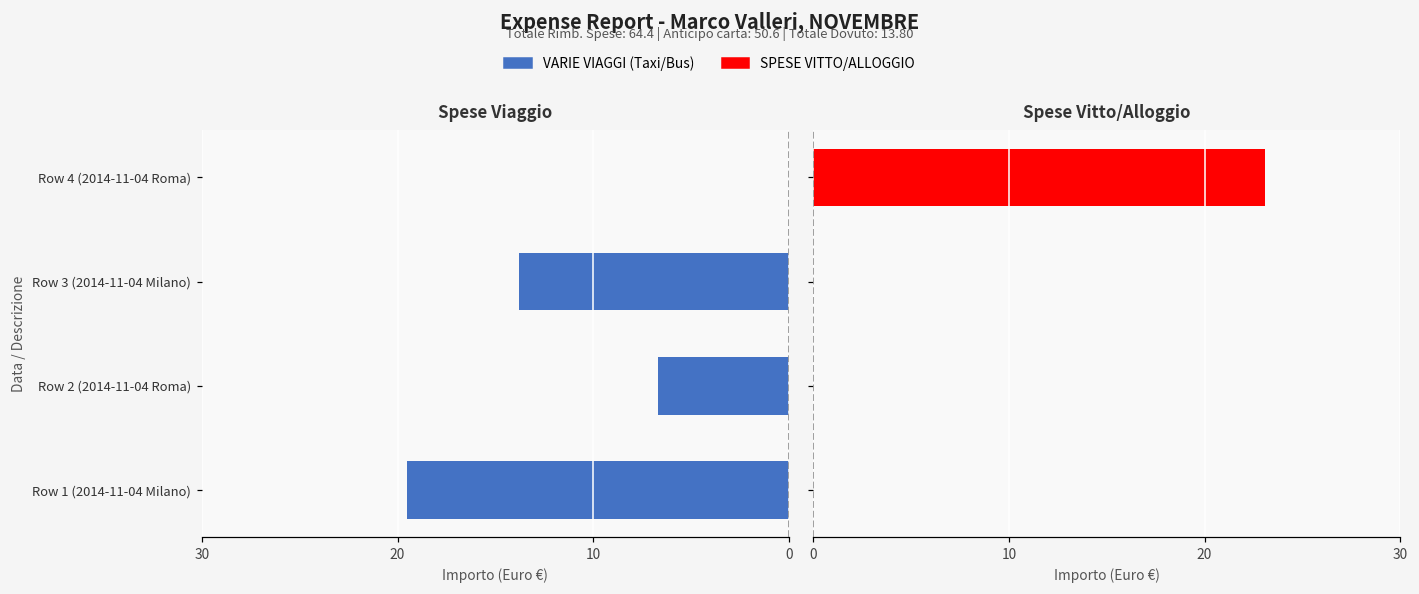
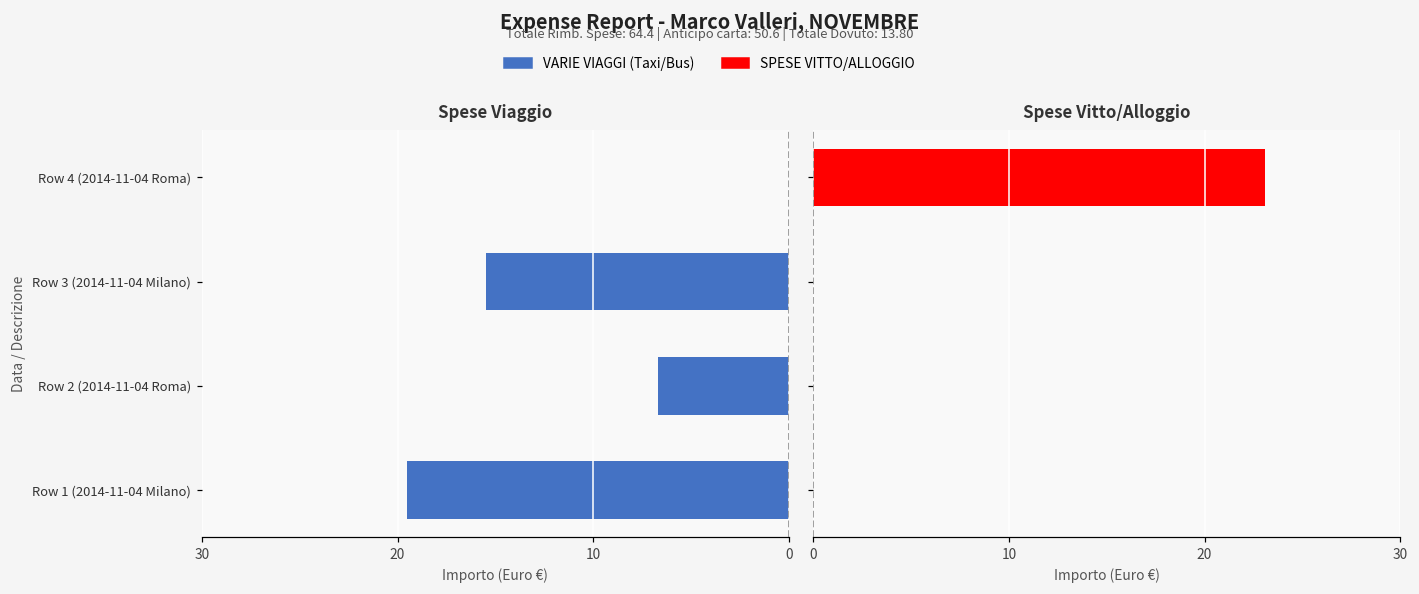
  {
    "Spese Viaggio": {
      "Row 4 (2014-11-04 Roma)": 0.0,
-     "Row 3 (2014-11-04 Milano)": 13.8,
+     "Row 3 (2014-11-04 Milano)": 15.5,
      "Row 2 (2014-11-04 Roma)": 6.7,
      "Row 1 (2014-11-04 Milano)": 19.5
    }
  }
